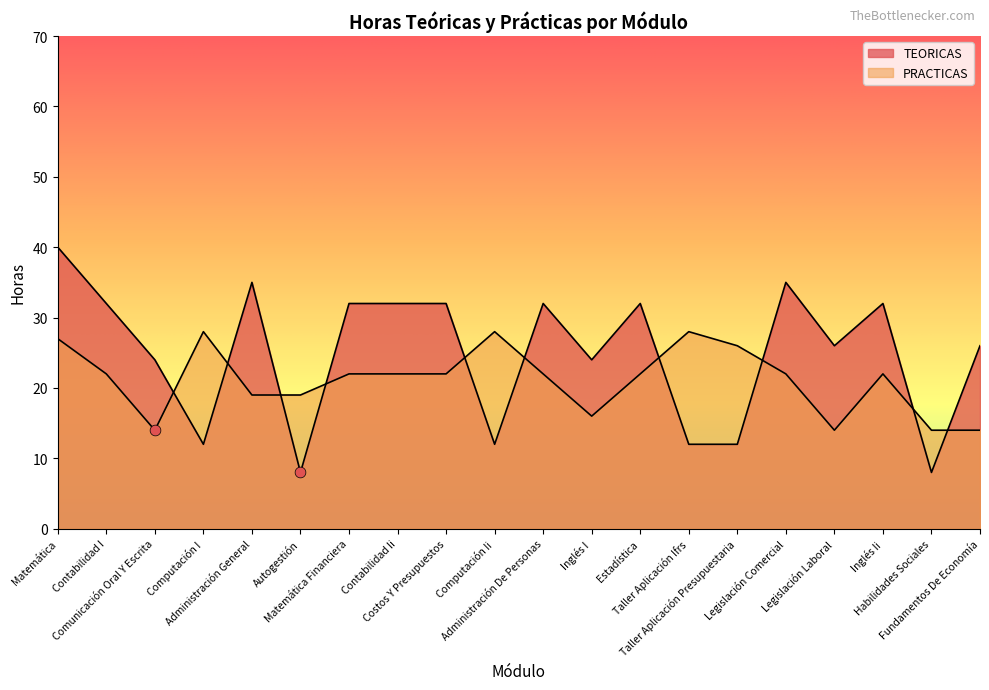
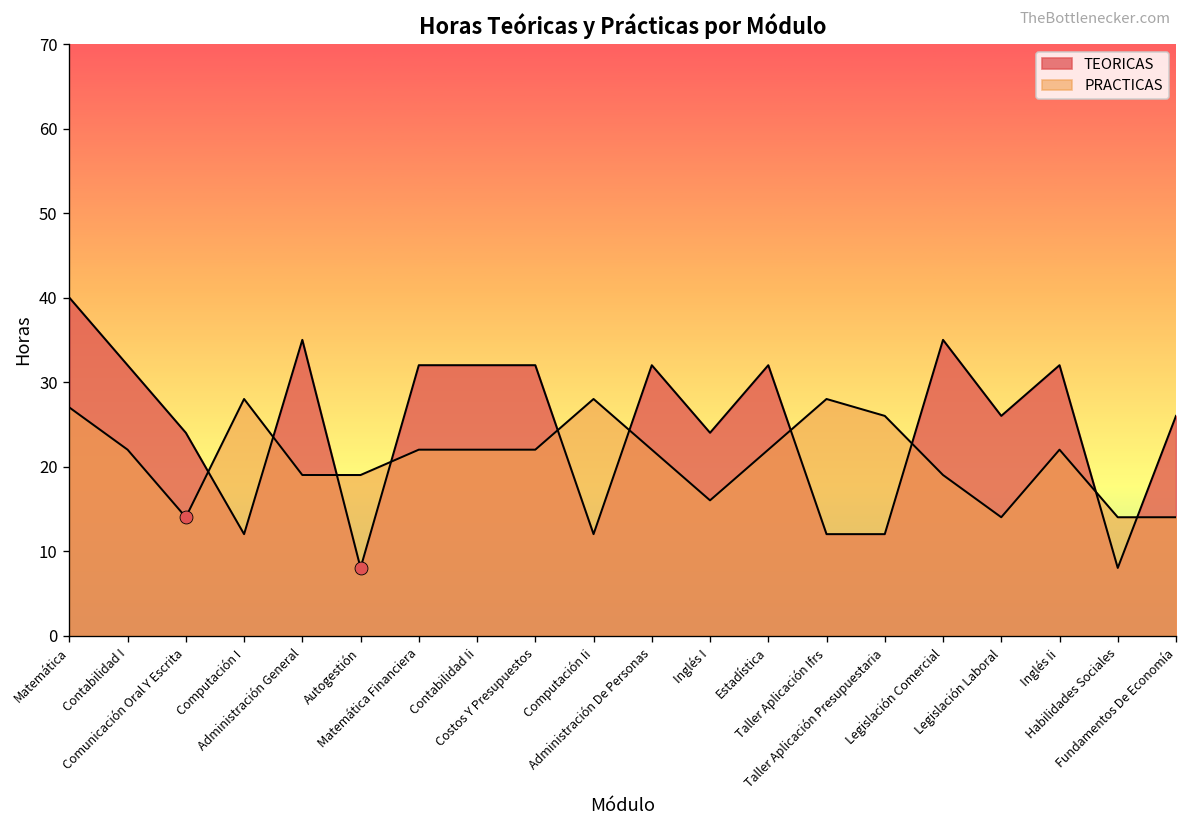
  {
    "PRACTICAS": {
      "Matemática": 27,
      "Contabilidad I": 22,
      "Computación I": 28,
      "Administración General": 19,
      "Autogestión": 19,
      "Matemática Financiera": 22,
      "Contabilidad Ii": 22,
      "Costos Y Presupuestos": 22,
      "Computación Ii": 28,
      "Administración De Personas": 22,
      "Inglés I": 16,
      "Estadística": 22,
      "Taller Aplicación Ifrs": 28,
      "Taller Aplicación Presupuestaria": 26,
-     "Legislación Comercial": 22,
+     "Legislación Comercial": 19,
      "Legislación Laboral": 14,
      "Inglés Ii": 22,
      "Habilidades Sociales": 14,
      "Fundamentos De Economía": 14
    }
  }
